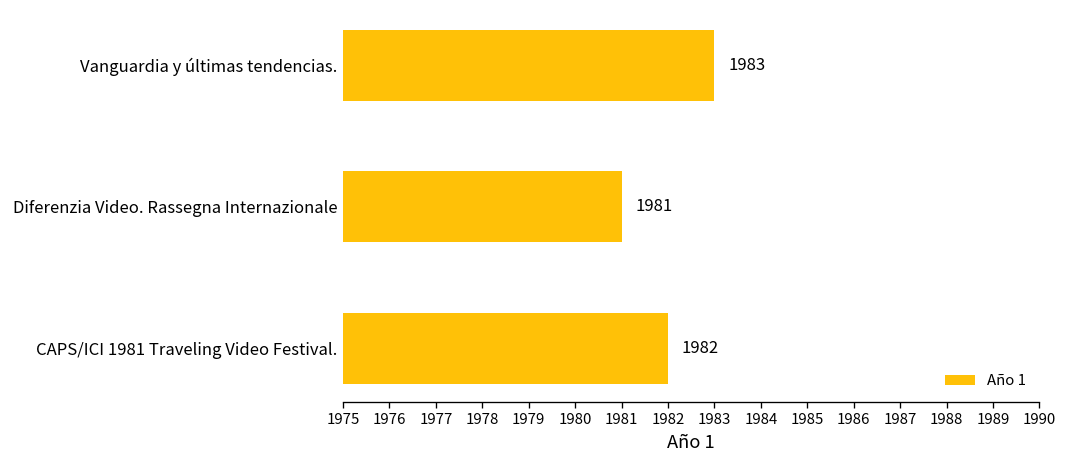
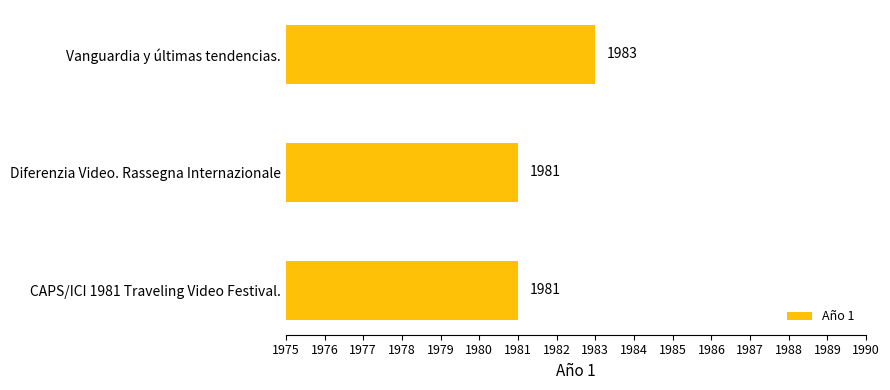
  {
    "Vanguardia y últimas tendencias.": 1983,
    "Diferenzia Video. Rassegna Internazionale": 1981,
-   "CAPS/ICI 1981 Traveling Video Festival.": 1982
+   "CAPS/ICI 1981 Traveling Video Festival.": 1981
  }
